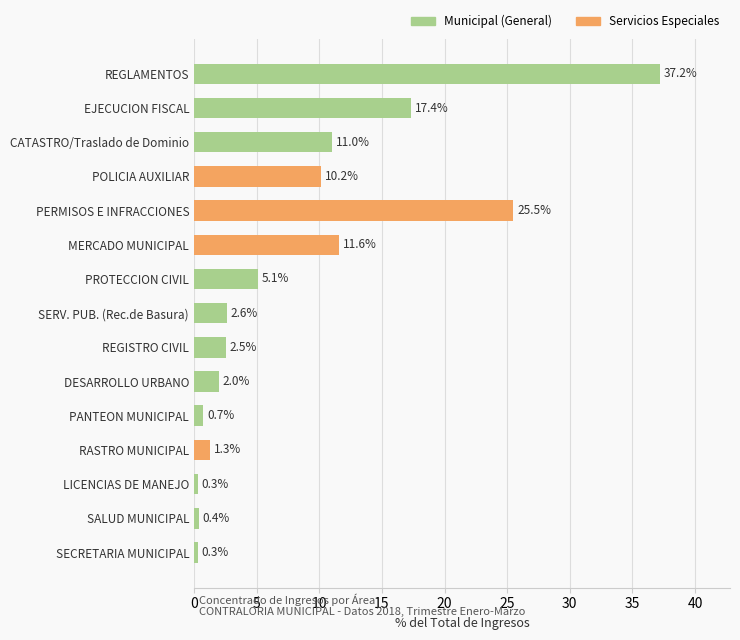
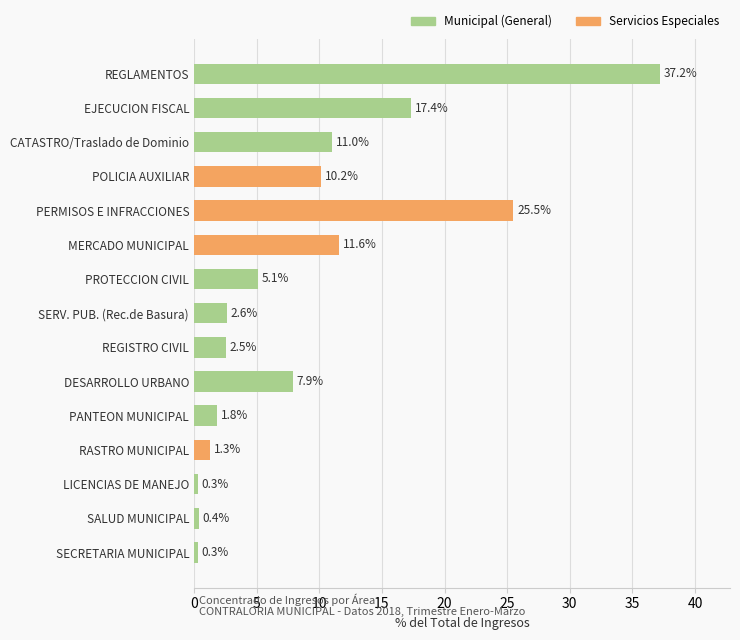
  {
    "REGLAMENTOS": "37.2%",
    "EJECUCION FISCAL": "17.4%",
    "CATASTRO/Traslado de Dominio": "11.0%",
    "POLICIA AUXILIAR": "10.2%",
    "PERMISOS E INFRACCIONES": "25.5%",
    "MERCADO MUNICIPAL": "11.6%",
    "PROTECCION CIVIL": "5.1%",
    "SERV. PUB. (Rec.de Basura)": "2.6%",
    "REGISTRO CIVIL": "2.5%",
-   "DESARROLLO URBANO": "2.0%",
-   "PANTEON MUNICIPAL": "0.7%",
+   "DESARROLLO URBANO": "7.9%",
+   "PANTEON MUNICIPAL": "1.8%",
    "RASTRO MUNICIPAL": "1.3%",
    "LICENCIAS DE MANEJO": "0.3%",
    "SALUD MUNICIPAL": "0.4%",
    "SECRETARIA MUNICIPAL": "0.3%"
  }
